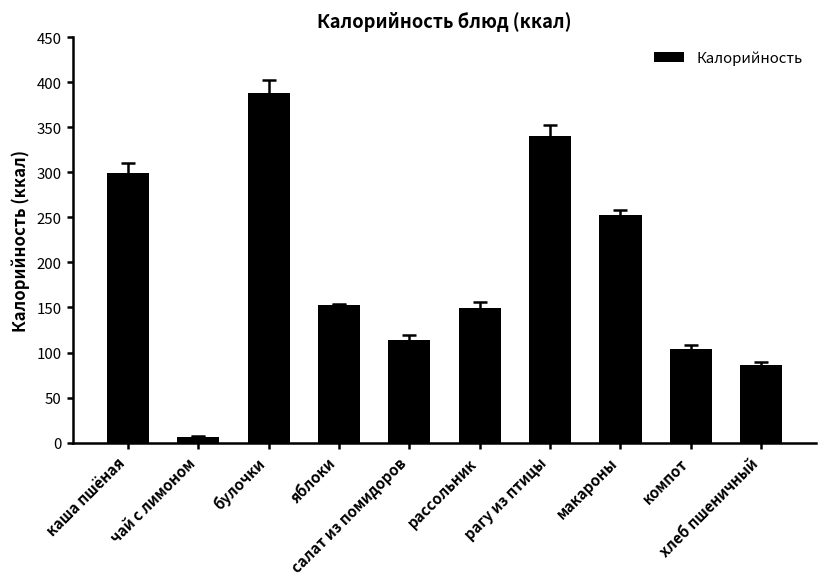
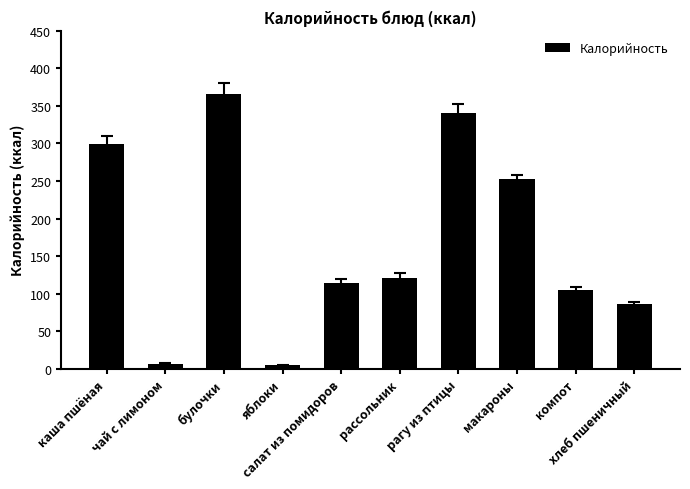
  {
    "Калорийность": {
      "каша пшёная": 300,
      "чай с лимоном": 10,
-     "булочки": 390,
-     "яблоки": 150,
+     "булочки": 370,
+     "яблоки": 0,
      "салат из помидоров": 110,
-     "рассольник": 150,
+     "рассольник": 120,
      "рагу из птицы": 340,
      "макароны": 250,
      "компот": 100,
      "хлеб пшеничный": 90
    }
  }
